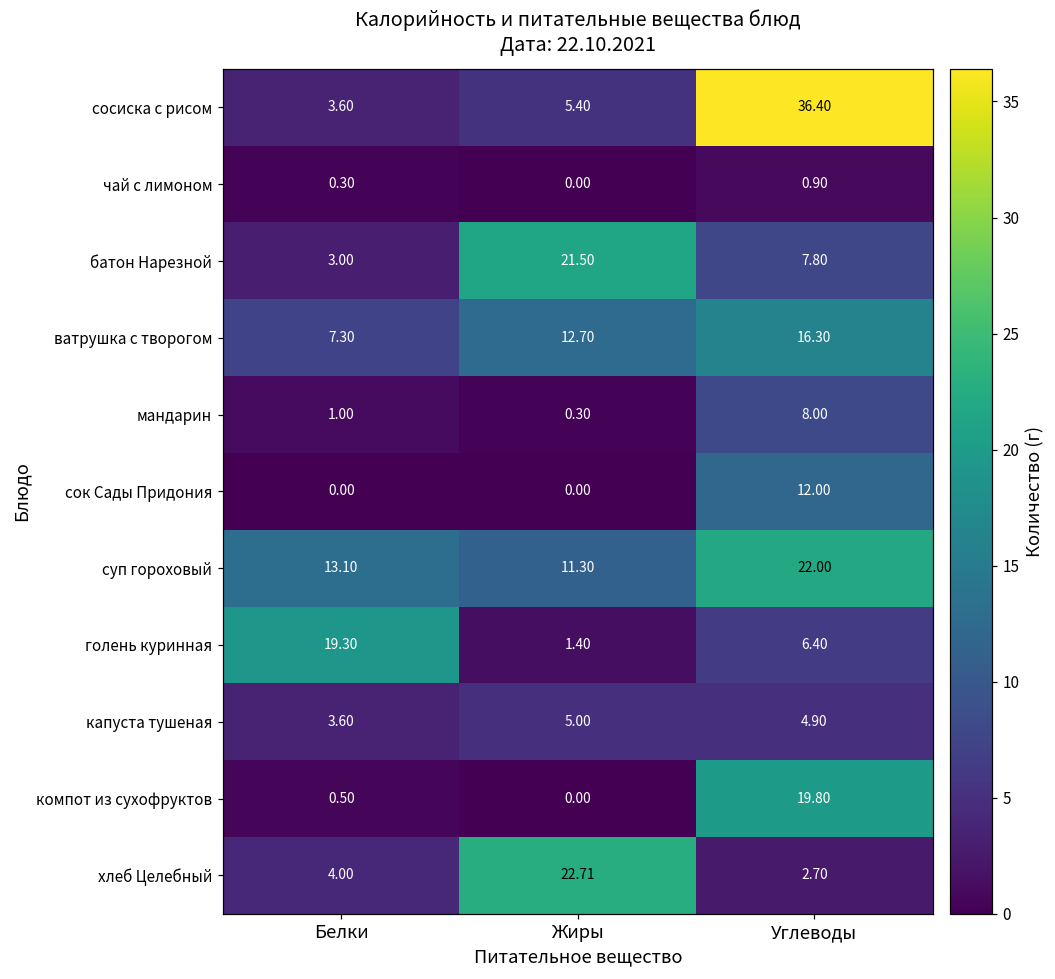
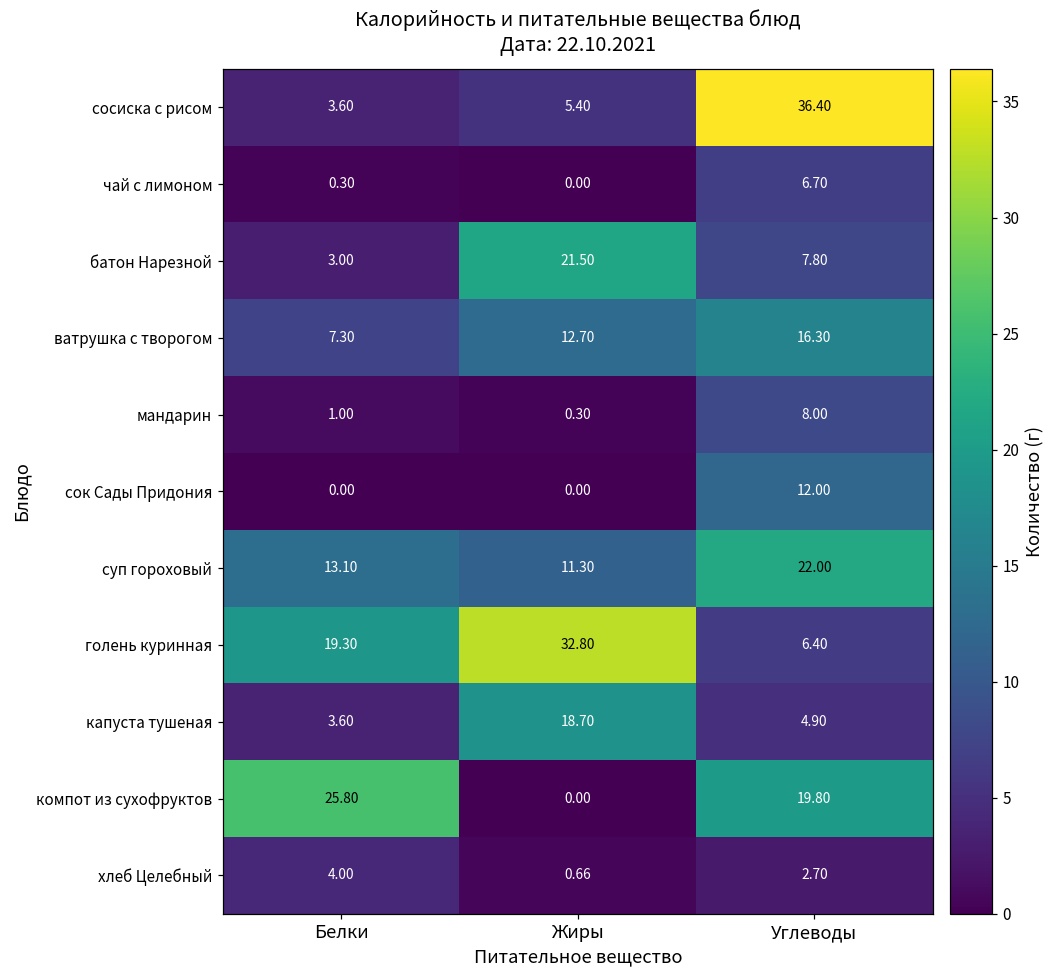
  {
    "сосиска с рисом": {
      "Белки": 3.60,
      "Жиры": 5.40,
      "Углеводы": 36.40
    },
    "чай с лимоном": {
      "Белки": 0.30,
      "Жиры": 0.00,
-     "Углеводы": 0.90
+     "Углеводы": 6.70
    },
    "батон Нарезной": {
      "Белки": 3.00,
      "Жиры": 21.50,
      "Углеводы": 7.80
    },
    "ватрушка с творогом": {
      "Белки": 7.30,
      "Жиры": 12.70,
      "Углеводы": 16.30
    },
    "мандарин": {
      "Белки": 1.00,
      "Жиры": 0.30,
      "Углеводы": 8.00
    },
    "сок Сады Придония": {
      "Белки": 0.00,
      "Жиры": 0.00,
      "Углеводы": 12.00
    },
    "суп гороховый": {
      "Белки": 13.10,
      "Жиры": 11.30,
      "Углеводы": 22.00
    },
    "голень куринная": {
      "Белки": 19.30,
-     "Жиры": 1.40,
+     "Жиры": 32.80,
      "Углеводы": 6.40
    },
    "капуста тушеная": {
      "Белки": 3.60,
-     "Жиры": 5.00,
+     "Жиры": 18.70,
      "Углеводы": 4.90
    },
    "компот из сухофруктов": {
-     "Белки": 0.50,
+     "Белки": 25.80,
      "Жиры": 0.00,
      "Углеводы": 19.80
    },
    "хлеб Целебный": {
      "Белки": 4.00,
-     "Жиры": 22.71,
+     "Жиры": 0.66,
      "Углеводы": 2.70
    }
  }
